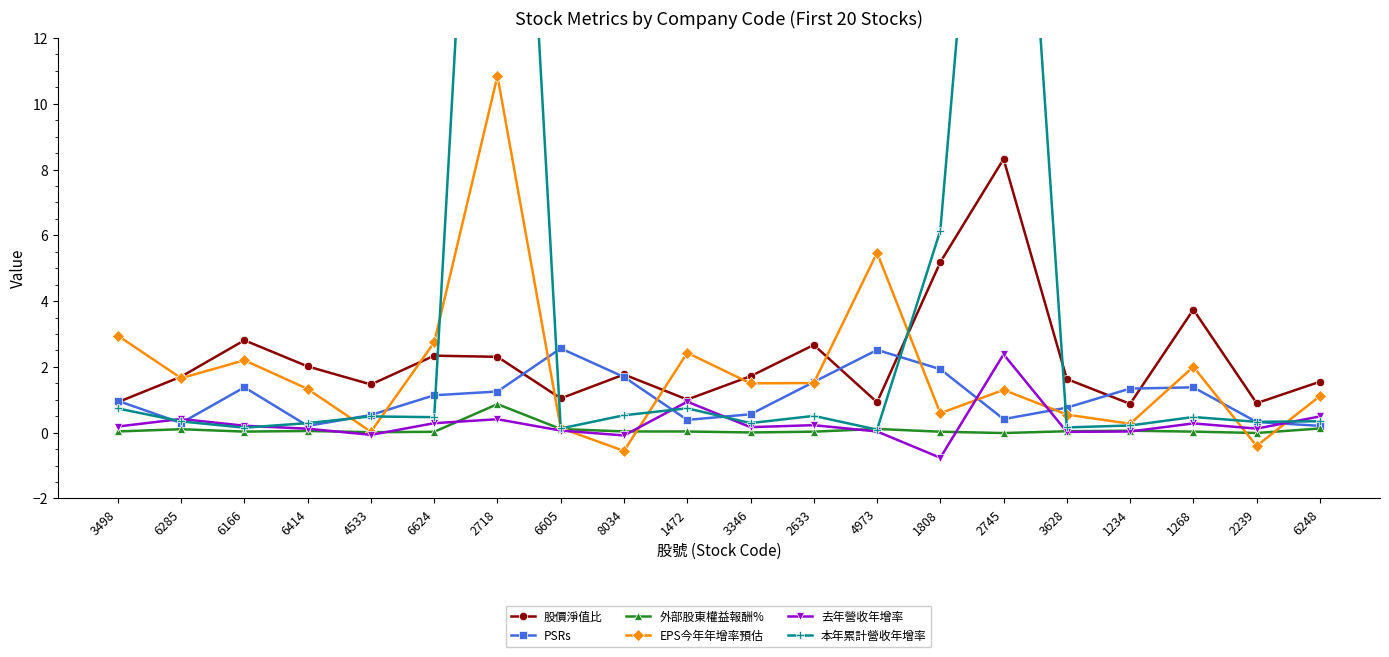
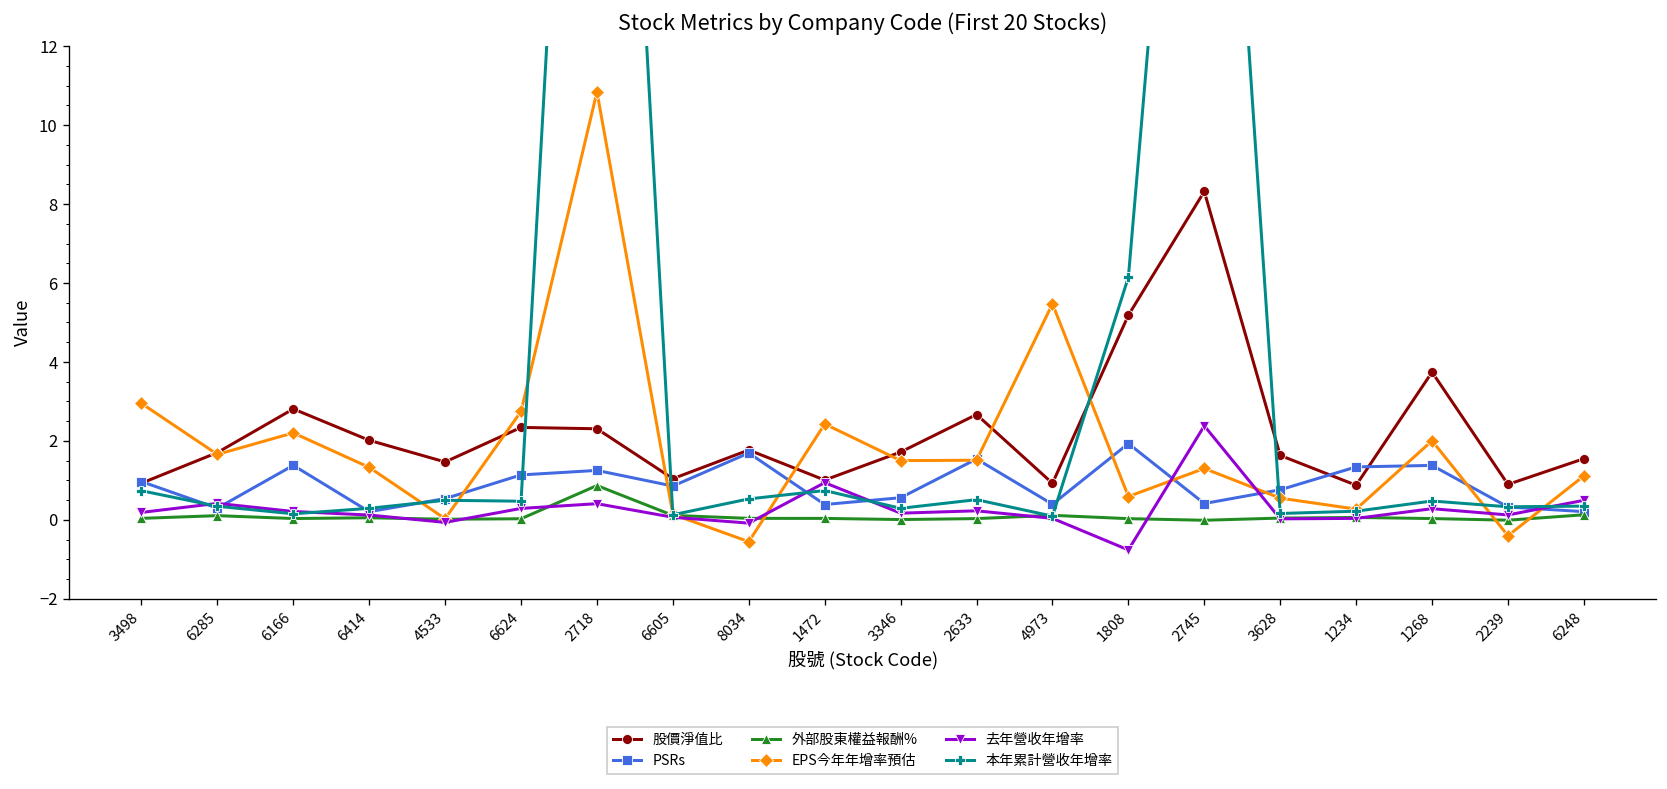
  {
    "股價淨值比": {
      "6166": 2.8,
      "6414": 2.0,
      "4533": 1.5,
      "6624": 2.3,
      "2718": 2.3,
      "6605": 1.0,
      "3346": 1.7,
      "2633": 2.7,
      "4973": 0.9,
      "1808": 5.2,
      "2745": 8.3,
      "3628": 1.6,
      "1234": 0.9,
      "1268": 3.7,
      "2239": 0.9,
      "6248": 1.5
    },
    "PSRs": {
      "6166": 1.4,
      "6414": 0.2,
      "6624": 1.1,
      "2718": 1.3,
-     "6605": 2.6,
+     "6605": 0.9,
      "1472": 0.4,
      "3346": 0.6,
-     "4973": 2.5,
+     "4973": 0.4,
      "1808": 1.9,
      "2745": 0.4,
      "3628": 0.8,
      "1234": 1.3,
      "1268": 1.4,
      "6248": 0.2
    },
    "外部股東權益報酬%": {
      "3498": 0.0,
      "6285": 0.1,
      "6166": 0.0,
      "6624": 0.0,
      "2718": 0.9,
      "8034": 0.0,
      "1472": 0.0,
      "3346": 0.0,
      "2633": 0.0,
      "1808": 0.0,
      "2745": 0.0,
      "1268": 0.0,
      "2239": 0.0,
      "6248": 0.1
    },
    "EPS今年年增率預估": {
      "3498": 3.0,
      "6166": 2.2,
      "6414": 1.3,
      "6624": 2.7,
      "2718": 10.8,
      "8034": -0.6,
      "1472": 2.4,
      "3346": 1.5,
      "4973": 5.5,
      "1808": 0.6,
      "2745": 1.3,
      "3628": 0.5,
      "1268": 2.0,
      "2239": -0.4,
      "6248": 1.1
    },
    "去年營收年增率": {
      "3498": 0.2,
      "4533": -0.1,
      "6624": 0.3,
      "2718": 0.4,
      "8034": -0.1,
      "3346": 0.2,
      "2633": 0.2,
      "1808": -0.8,
      "2745": 2.4,
      "1268": 0.3,
      "2239": 0.1,
      "6248": 0.5
    },
    "本年累計營收年增率": {
      "3498": 0.7,
      "6414": 0.3,
      "6624": 0.5,
      "8034": 0.5,
      "1472": 0.7,
      "3346": 0.3,
      "2633": 0.5,
      "1808": 6.1,
      "3628": 0.2,
      "1268": 0.5,
      "6248": 0.3
    }
  }
